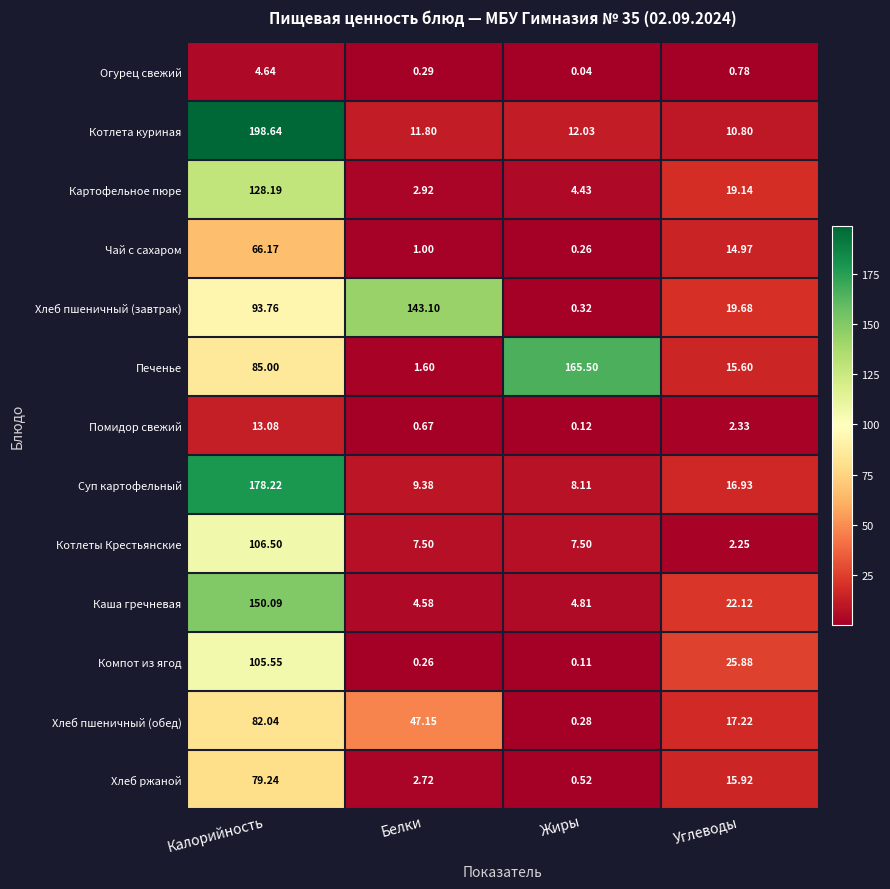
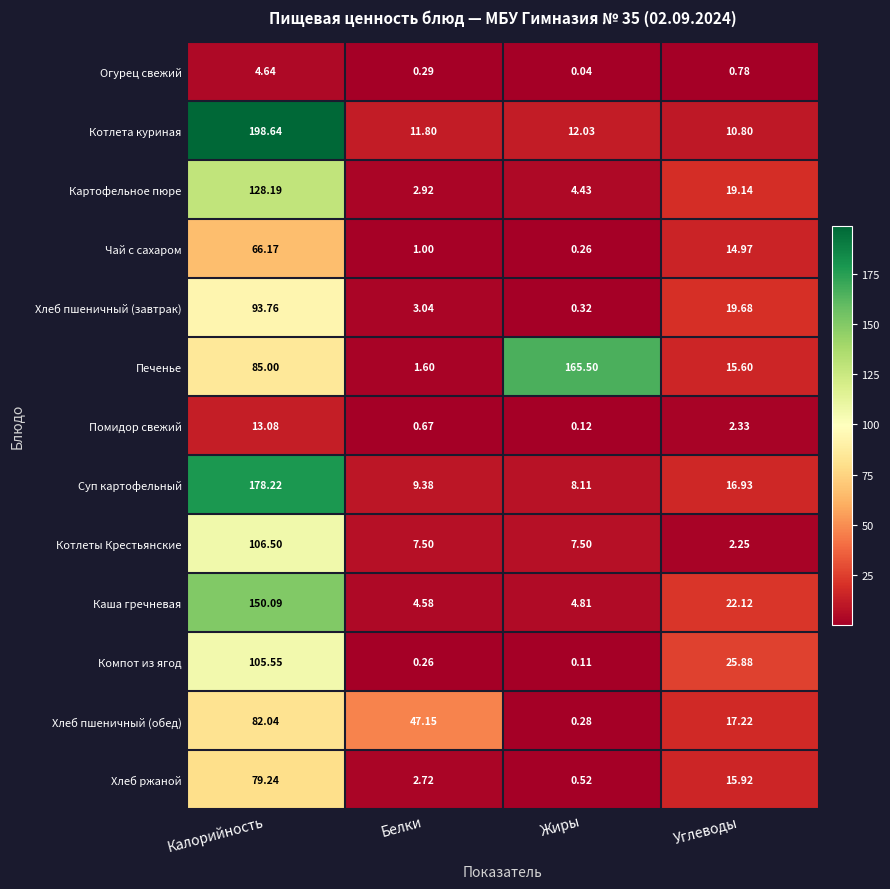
  {
    "Огурец свежий": {
      "Калорийность": 4.64,
      "Белки": 0.29,
      "Жиры": 0.04,
      "Углеводы": 0.78
    },
    "Котлета куриная": {
      "Калорийность": 198.64,
      "Белки": 11.80,
      "Жиры": 12.03,
      "Углеводы": 10.80
    },
    "Картофельное пюре": {
      "Калорийность": 128.19,
      "Белки": 2.92,
      "Жиры": 4.43,
      "Углеводы": 19.14
    },
    "Чай с сахаром": {
      "Калорийность": 66.17,
      "Белки": 1.00,
      "Жиры": 0.26,
      "Углеводы": 14.97
    },
    "Хлеб пшеничный (завтрак)": {
      "Калорийность": 93.76,
-     "Белки": 143.10,
+     "Белки": 3.04,
      "Жиры": 0.32,
      "Углеводы": 19.68
    },
    "Печенье": {
      "Калорийность": 85.00,
      "Белки": 1.60,
      "Жиры": 165.50,
      "Углеводы": 15.60
    },
    "Помидор свежий": {
      "Калорийность": 13.08,
      "Белки": 0.67,
      "Жиры": 0.12,
      "Углеводы": 2.33
    },
    "Суп картофельный": {
      "Калорийность": 178.22,
      "Белки": 9.38,
      "Жиры": 8.11,
      "Углеводы": 16.93
    },
    "Котлеты Крестьянские": {
      "Калорийность": 106.50,
      "Белки": 7.50,
      "Жиры": 7.50,
      "Углеводы": 2.25
    },
    "Каша гречневая": {
      "Калорийность": 150.09,
      "Белки": 4.58,
      "Жиры": 4.81,
      "Углеводы": 22.12
    },
    "Компот из ягод": {
      "Калорийность": 105.55,
      "Белки": 0.26,
      "Жиры": 0.11,
      "Углеводы": 25.88
    },
    "Хлеб пшеничный (обед)": {
      "Калорийность": 82.04,
      "Белки": 47.15,
      "Жиры": 0.28,
      "Углеводы": 17.22
    },
    "Хлеб ржаной": {
      "Калорийность": 79.24,
      "Белки": 2.72,
      "Жиры": 0.52,
      "Углеводы": 15.92
    }
  }
